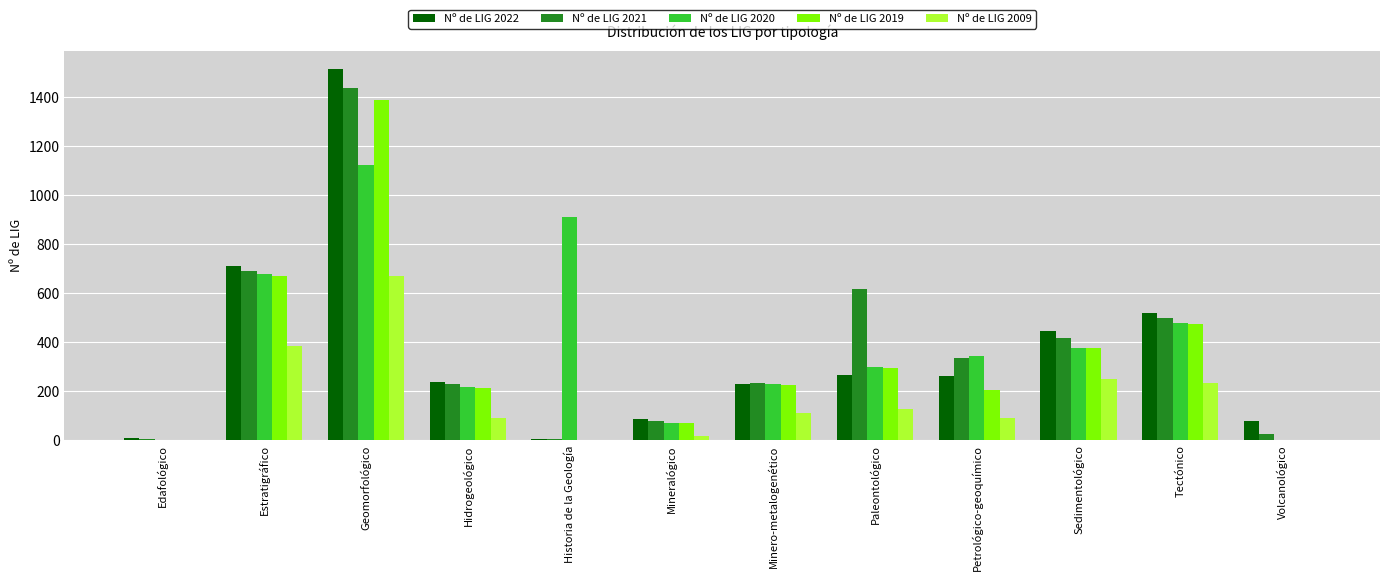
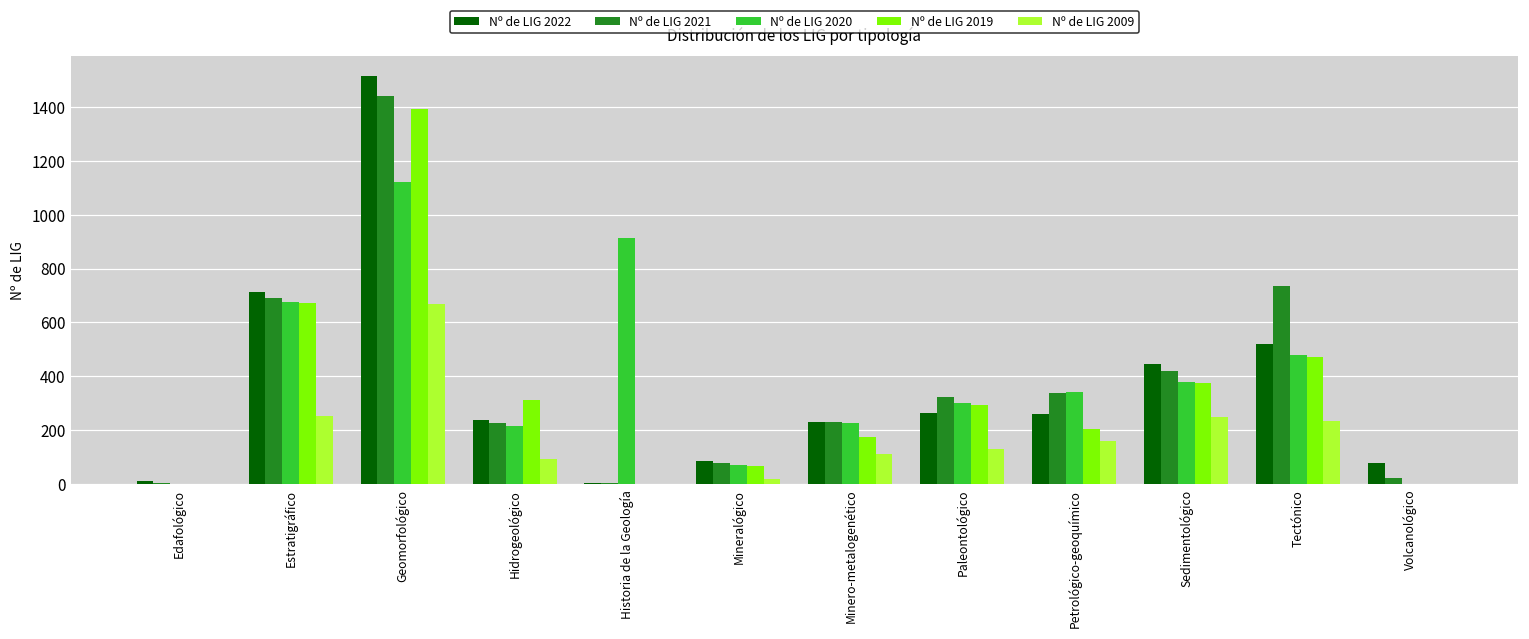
  {
    "Nº de LIG 2022": {
      "Estratigráfico": 710,
      "Geomorfológico": 1510,
      "Hidrogeológico": 240,
      "Mineralógico": 90,
      "Minero-metalogenético": 230,
      "Paleontológico": 260,
      "Petrológico-geoquímico": 260,
      "Sedimentológico": 450,
      "Tectónico": 520,
      "Volcanológico": 80
    },
    "Nº de LIG 2021": {
      "Estratigráfico": 690,
      "Geomorfológico": 1440,
      "Hidrogeológico": 230,
      "Mineralógico": 80,
      "Minero-metalogenético": 230,
-     "Paleontológico": 620,
+     "Paleontológico": 330,
      "Petrológico-geoquímico": 340,
      "Sedimentológico": 420,
-     "Tectónico": 500,
+     "Tectónico": 730,
      "Volcanológico": 20
    },
    "Nº de LIG 2020": {
      "Estratigráfico": 680,
      "Geomorfológico": 1120,
      "Hidrogeológico": 220,
      "Historia de la Geología": 910,
      "Mineralógico": 70,
      "Minero-metalogenético": 230,
      "Paleontológico": 300,
      "Petrológico-geoquímico": 340,
      "Sedimentológico": 380,
      "Tectónico": 480,
      "Volcanológico": 0
    },
    "Nº de LIG 2019": {
      "Estratigráfico": 670,
      "Geomorfológico": 1390,
-     "Hidrogeológico": 210,
+     "Hidrogeológico": 310,
      "Mineralógico": 70,
-     "Minero-metalogenético": 230,
+     "Minero-metalogenético": 170,
      "Paleontológico": 300,
      "Petrológico-geoquímico": 200,
      "Sedimentológico": 380,
      "Tectónico": 470,
      "Volcanológico": 0
    },
    "Nº de LIG 2009": {
      "Edafológico": 0,
-     "Estratigráfico": 380,
+     "Estratigráfico": 250,
      "Geomorfológico": 670,
      "Hidrogeológico": 90,
      "Historia de la Geología": 0,
      "Mineralógico": 20,
      "Minero-metalogenético": 110,
      "Paleontológico": 130,
-     "Petrológico-geoquímico": 90,
+     "Petrológico-geoquímico": 160,
      "Sedimentológico": 250,
      "Tectónico": 240,
      "Volcanológico": 0
    }
  }
